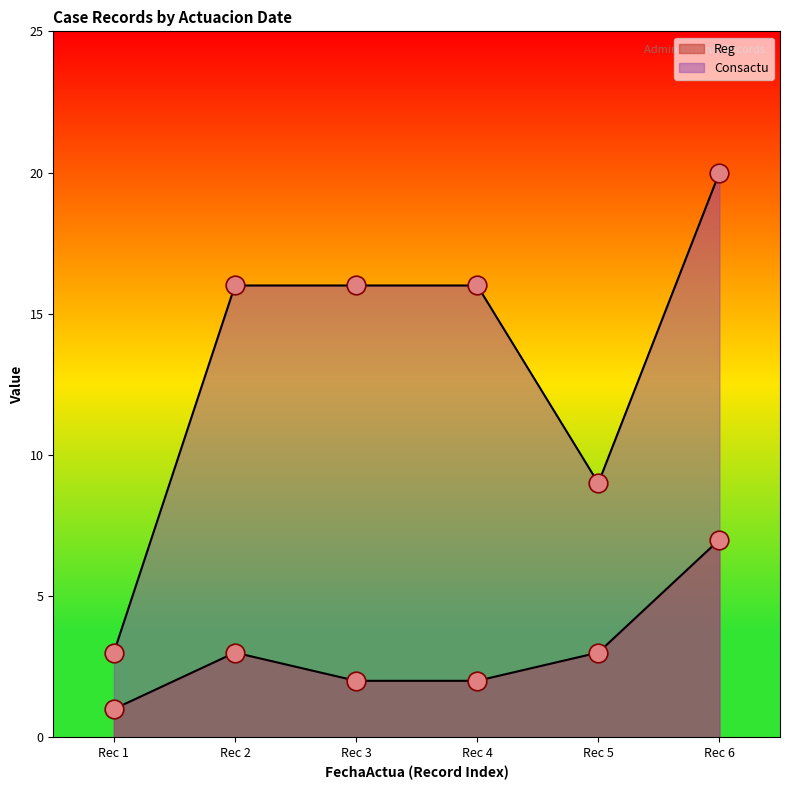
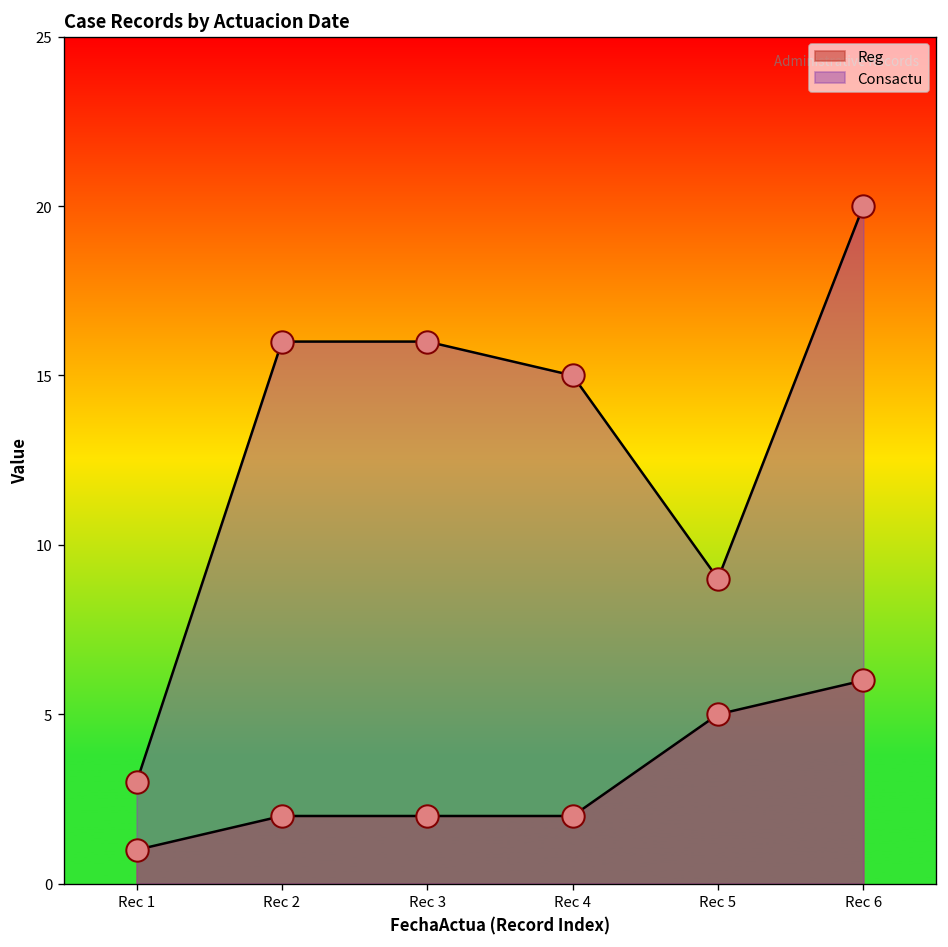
  {
    "Reg": {
      "Rec 1": 1,
-     "Rec 2": 3,
+     "Rec 2": 2,
      "Rec 3": 2,
      "Rec 4": 2,
-     "Rec 5": 3,
-     "Rec 6": 7
+     "Rec 5": 5,
+     "Rec 6": 6
    },
    "Consactu": {
      "Rec 1": 3,
      "Rec 2": 16,
      "Rec 3": 16,
-     "Rec 4": 16,
+     "Rec 4": 15,
      "Rec 5": 9,
      "Rec 6": 20
    }
  }
